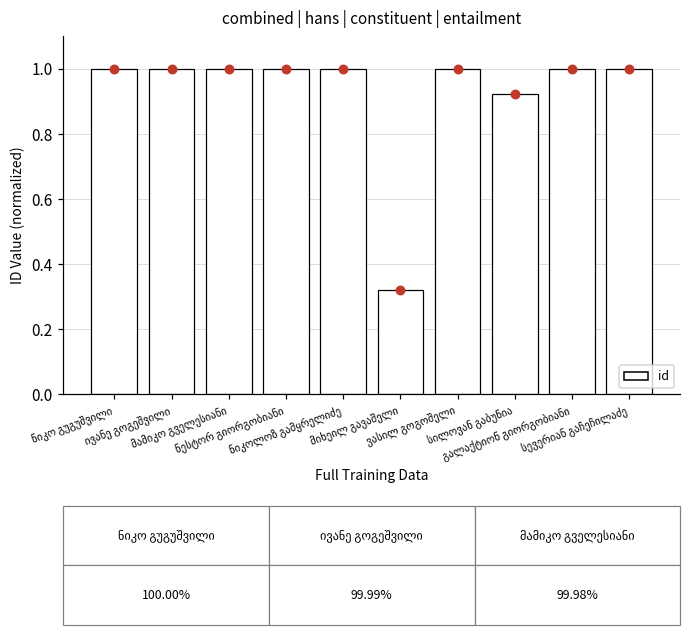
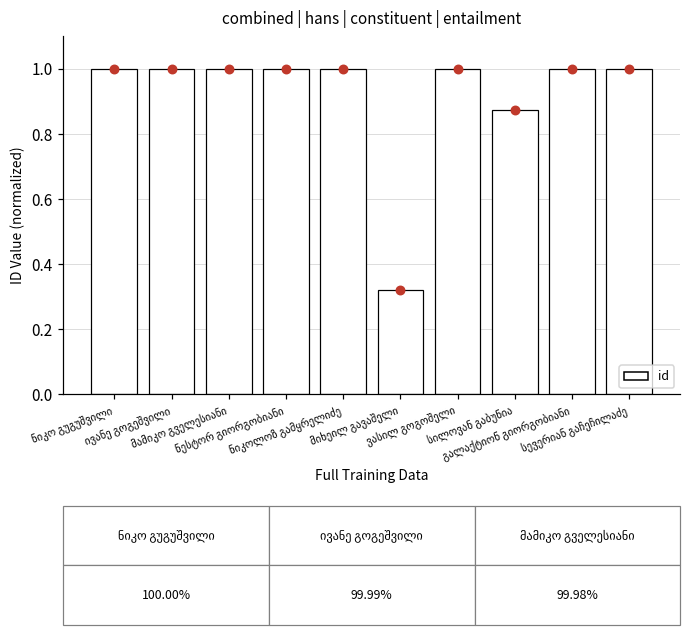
  {
    "ნიკო გუგუშვილი": 1.00,
    "ივანე გოგეშვილი": 1.00,
    "მამიკო გველესიანი": 1.00,
    "ნესტორ გიორგობიანი": 1.00,
    "ნიკოლოზ გამყრელიძე": 1.00,
    "მიხეილ გავაშელი": 0.32,
    "ვასილ გოგოშელი": 1.00,
-   "სილოვან გაბუნია": 0.92,
+   "სილოვან გაბუნია": 0.87,
    "გალაქტიონ გიორგობიანი": 1.00,
    "სევერიან გაჩეჩილაძე": 1.00
  }
